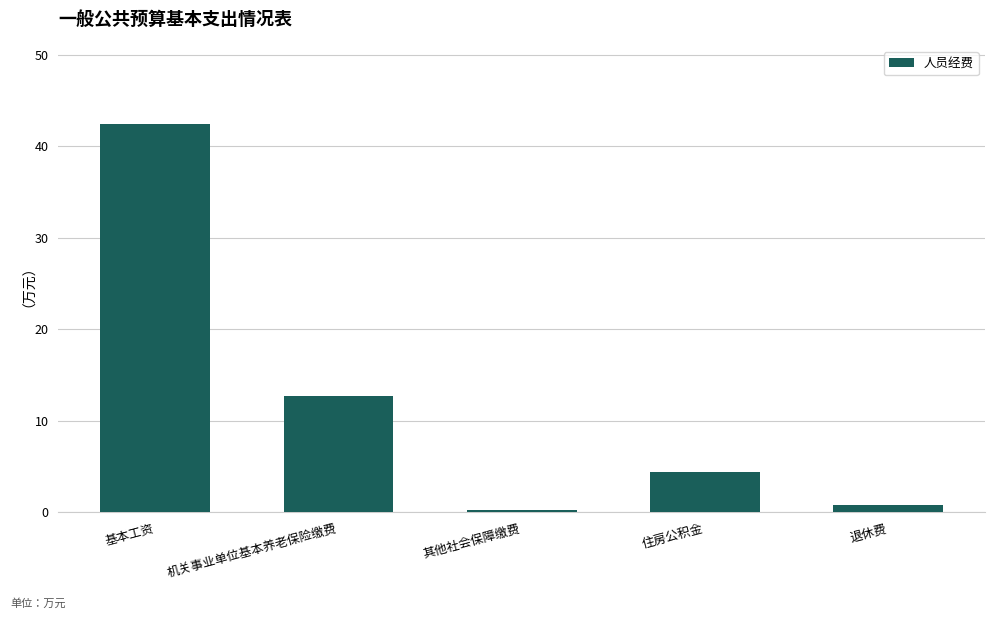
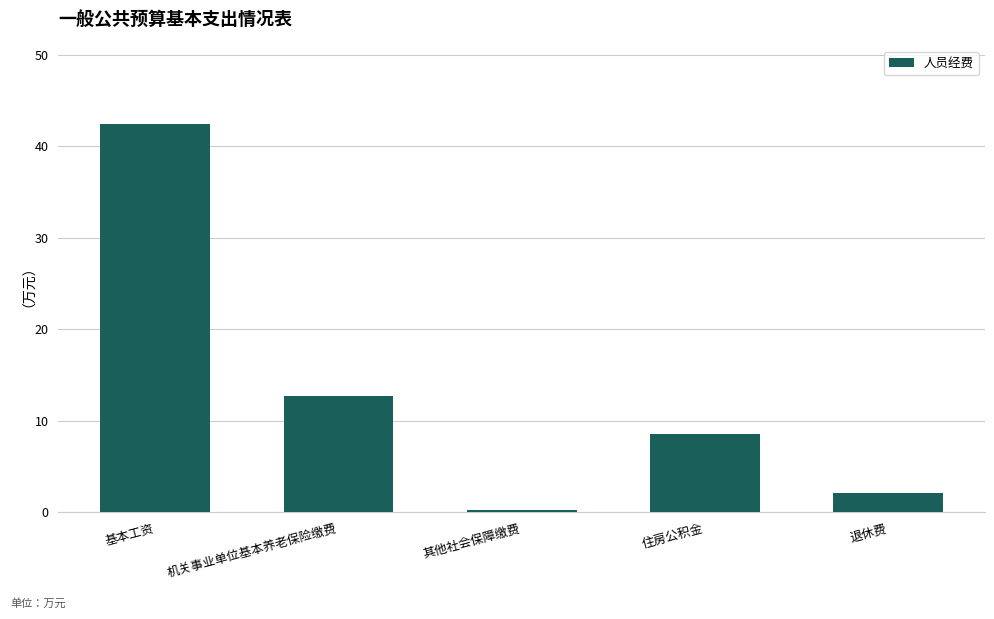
  {
    "基本工资": 42,
    "机关事业单位基本养老保险缴费": 13,
    "其他社会保障缴费": 0,
-   "住房公积金": 4,
-   "退休费": 1
+   "住房公积金": 9,
+   "退休费": 2
  }
